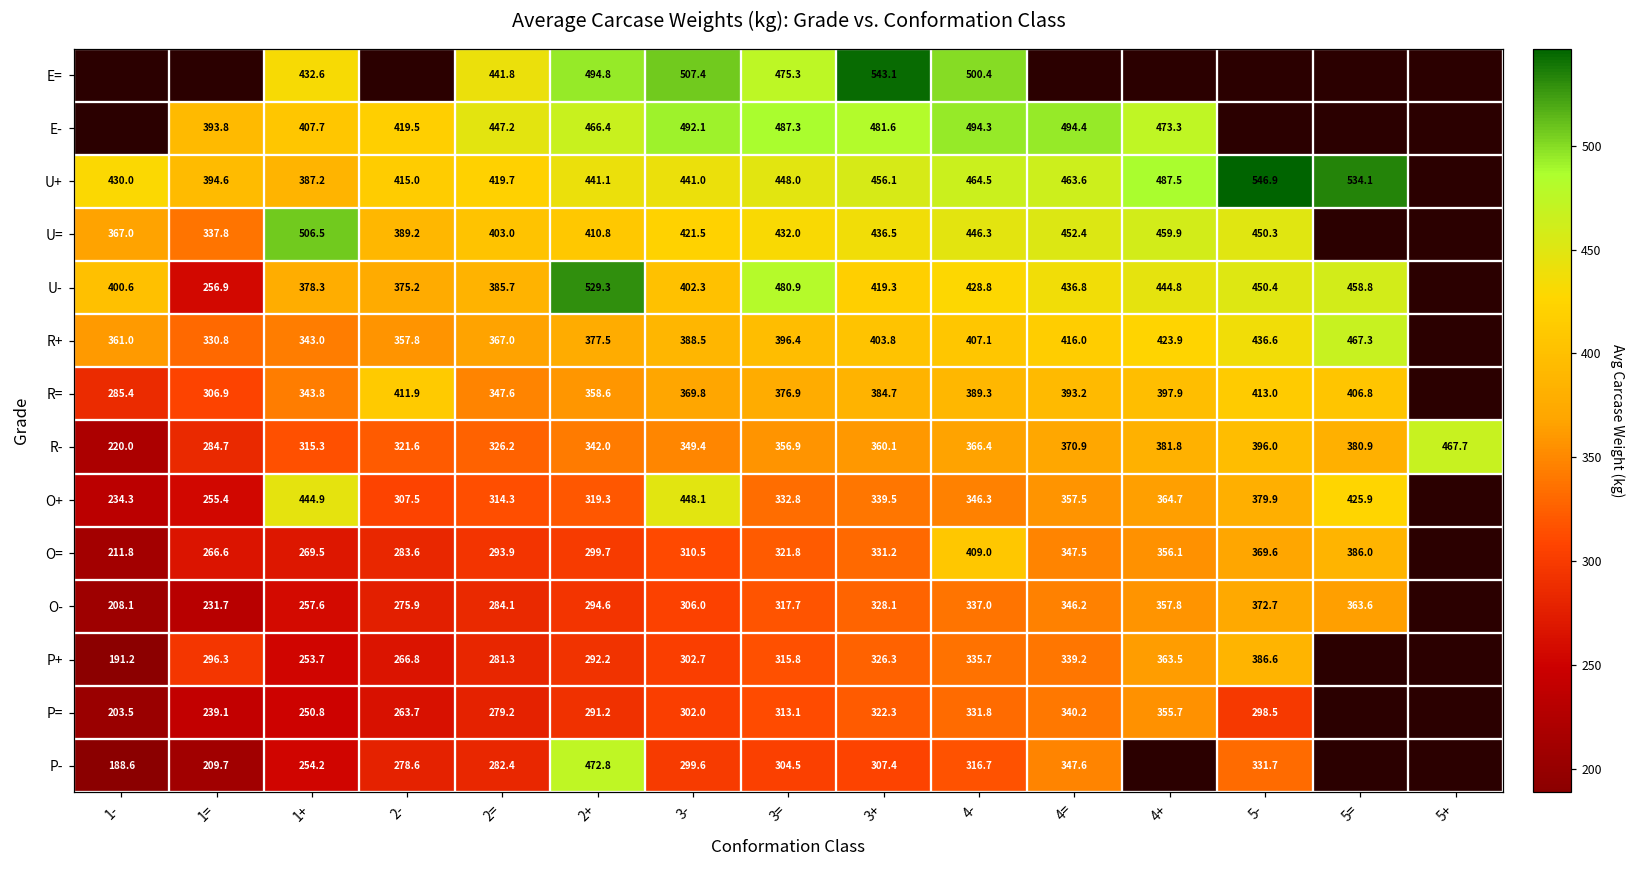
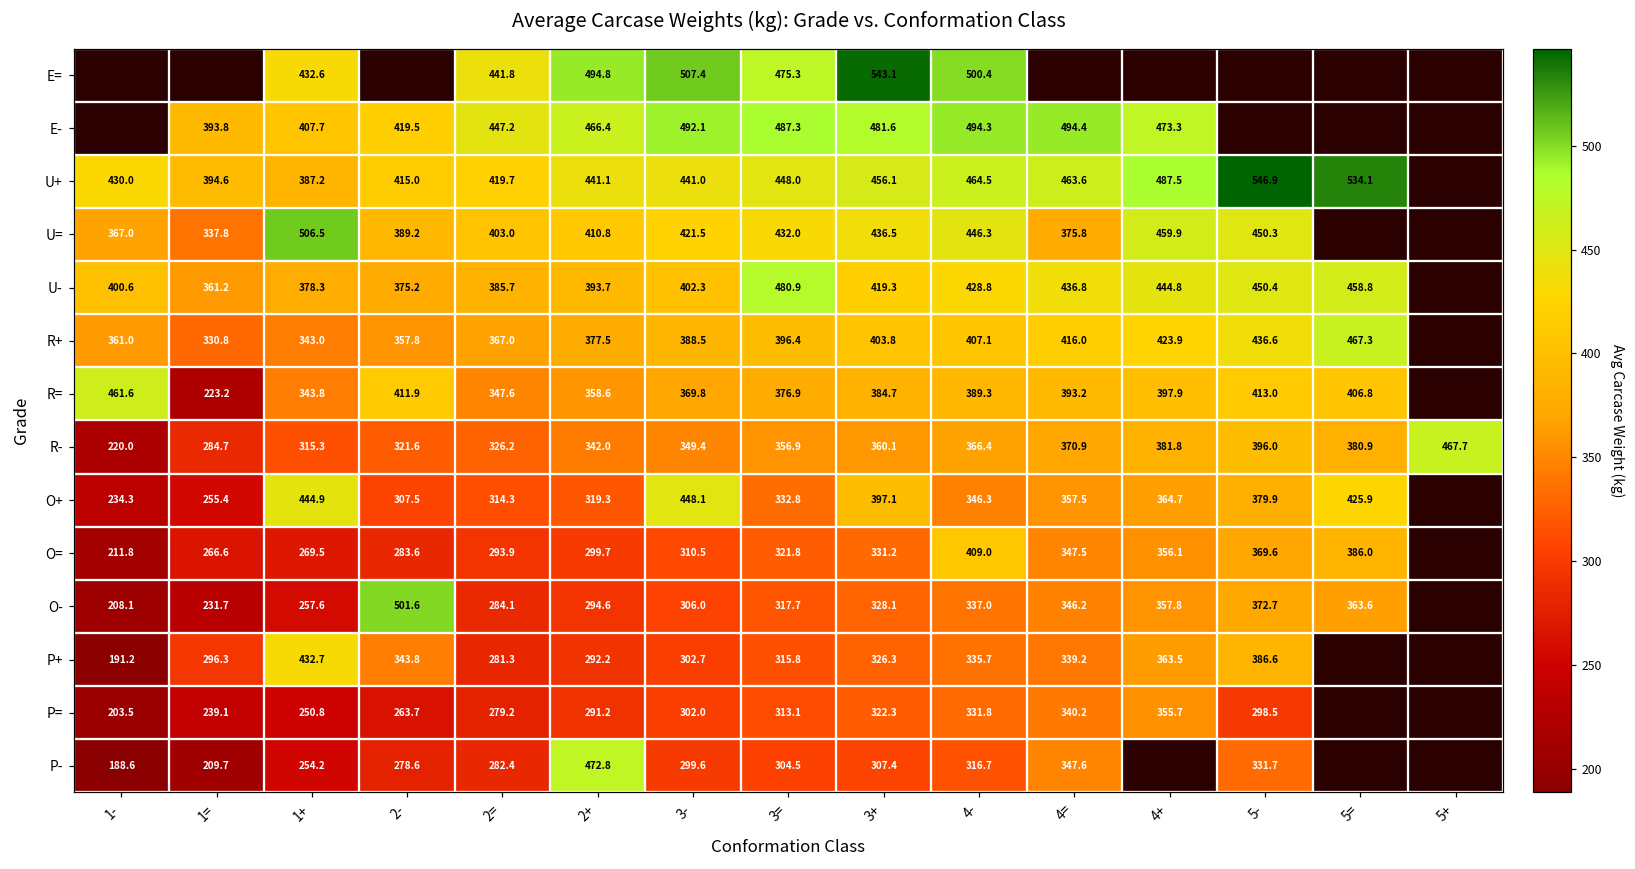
  {
    "E=": {
      "1+": 432.6,
      "2=": 441.8,
      "2+": 494.8,
      "3-": 507.4,
      "3=": 475.3,
      "3+": 543.1,
      "4-": 500.4
    },
    "E-": {
      "1=": 393.8,
      "1+": 407.7,
      "2-": 419.5,
      "2=": 447.2,
      "2+": 466.4,
      "3-": 492.1,
      "3=": 487.3,
      "3+": 481.6,
      "4-": 494.3,
      "4=": 494.4,
      "4+": 473.3
    },
    "U+": {
      "1-": 430.0,
      "1=": 394.6,
      "1+": 387.2,
      "2-": 415.0,
      "2=": 419.7,
      "2+": 441.1,
      "3-": 441.0,
      "3=": 448.0,
      "3+": 456.1,
      "4-": 464.5,
      "4=": 463.6,
      "4+": 487.5,
      "5-": 546.9,
      "5=": 534.1
    },
    "U=": {
      "1-": 367.0,
      "1=": 337.8,
      "1+": 506.5,
      "2-": 389.2,
      "2=": 403.0,
      "2+": 410.8,
      "3-": 421.5,
      "3=": 432.0,
      "3+": 436.5,
      "4-": 446.3,
-     "4=": 452.4,
+     "4=": 375.8,
      "4+": 459.9,
      "5-": 450.3
    },
    "U-": {
      "1-": 400.6,
-     "1=": 256.9,
+     "1=": 361.2,
      "1+": 378.3,
      "2-": 375.2,
      "2=": 385.7,
-     "2+": 529.3,
+     "2+": 393.7,
      "3-": 402.3,
      "3=": 480.9,
      "3+": 419.3,
      "4-": 428.8,
      "4=": 436.8,
      "4+": 444.8,
      "5-": 450.4,
      "5=": 458.8
    },
    "R+": {
      "1-": 361.0,
      "1=": 330.8,
      "1+": 343.0,
      "2-": 357.8,
      "2=": 367.0,
      "2+": 377.5,
      "3-": 388.5,
      "3=": 396.4,
      "3+": 403.8,
      "4-": 407.1,
      "4=": 416.0,
      "4+": 423.9,
      "5-": 436.6,
      "5=": 467.3
    },
    "R=": {
-     "1-": 285.4,
-     "1=": 306.9,
+     "1-": 461.6,
+     "1=": 223.2,
      "1+": 343.8,
      "2-": 411.9,
      "2=": 347.6,
      "2+": 358.6,
      "3-": 369.8,
      "3=": 376.9,
      "3+": 384.7,
      "4-": 389.3,
      "4=": 393.2,
      "4+": 397.9,
      "5-": 413.0,
      "5=": 406.8
    },
    "R-": {
      "1-": 220.0,
      "1=": 284.7,
      "1+": 315.3,
      "2-": 321.6,
      "2=": 326.2,
      "2+": 342.0,
      "3-": 349.4,
      "3=": 356.9,
      "3+": 360.1,
      "4-": 366.4,
      "4=": 370.9,
      "4+": 381.8,
      "5-": 396.0,
      "5=": 380.9,
      "5+": 467.7
    },
    "O+": {
      "1-": 234.3,
      "1=": 255.4,
      "1+": 444.9,
      "2-": 307.5,
      "2=": 314.3,
      "2+": 319.3,
      "3-": 448.1,
      "3=": 332.8,
-     "3+": 339.5,
+     "3+": 397.1,
      "4-": 346.3,
      "4=": 357.5,
      "4+": 364.7,
      "5-": 379.9,
      "5=": 425.9
    },
    "O=": {
      "1-": 211.8,
      "1=": 266.6,
      "1+": 269.5,
      "2-": 283.6,
      "2=": 293.9,
      "2+": 299.7,
      "3-": 310.5,
      "3=": 321.8,
      "3+": 331.2,
      "4-": 409.0,
      "4=": 347.5,
      "4+": 356.1,
      "5-": 369.6,
      "5=": 386.0
    },
    "O-": {
      "1-": 208.1,
      "1=": 231.7,
      "1+": 257.6,
-     "2-": 275.9,
+     "2-": 501.6,
      "2=": 284.1,
      "2+": 294.6,
      "3-": 306.0,
      "3=": 317.7,
      "3+": 328.1,
      "4-": 337.0,
      "4=": 346.2,
      "4+": 357.8,
      "5-": 372.7,
      "5=": 363.6
    },
    "P+": {
      "1-": 191.2,
      "1=": 296.3,
-     "1+": 253.7,
-     "2-": 266.8,
+     "1+": 432.7,
+     "2-": 343.8,
      "2=": 281.3,
      "2+": 292.2,
      "3-": 302.7,
      "3=": 315.8,
      "3+": 326.3,
      "4-": 335.7,
      "4=": 339.2,
      "4+": 363.5,
      "5-": 386.6
    },
    "P=": {
      "1-": 203.5,
      "1=": 239.1,
      "1+": 250.8,
      "2-": 263.7,
      "2=": 279.2,
      "2+": 291.2,
      "3-": 302.0,
      "3=": 313.1,
      "3+": 322.3,
      "4-": 331.8,
      "4=": 340.2,
      "4+": 355.7,
      "5-": 298.5
    },
    "P-": {
      "1-": 188.6,
      "1=": 209.7,
      "1+": 254.2,
      "2-": 278.6,
      "2=": 282.4,
      "2+": 472.8,
      "3-": 299.6,
      "3=": 304.5,
      "3+": 307.4,
      "4-": 316.7,
      "4=": 347.6,
      "5-": 331.7
    }
  }
